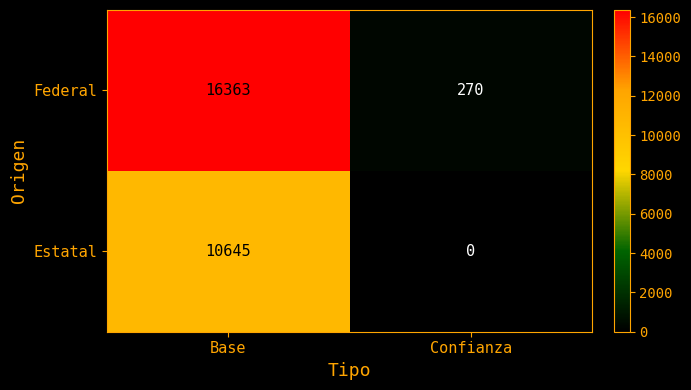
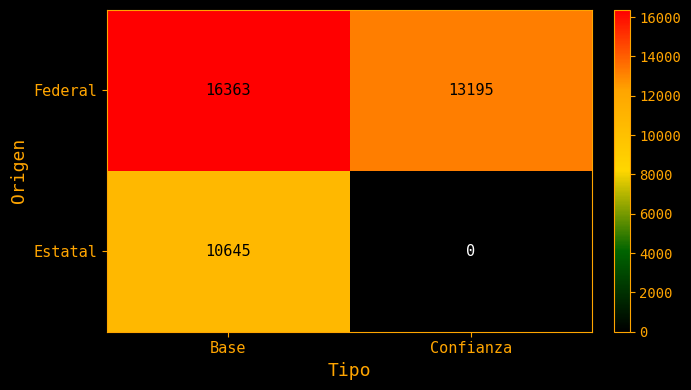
  {
    "Federal": {
-     "Confianza": 270
+     "Confianza": 13195
    }
  }
